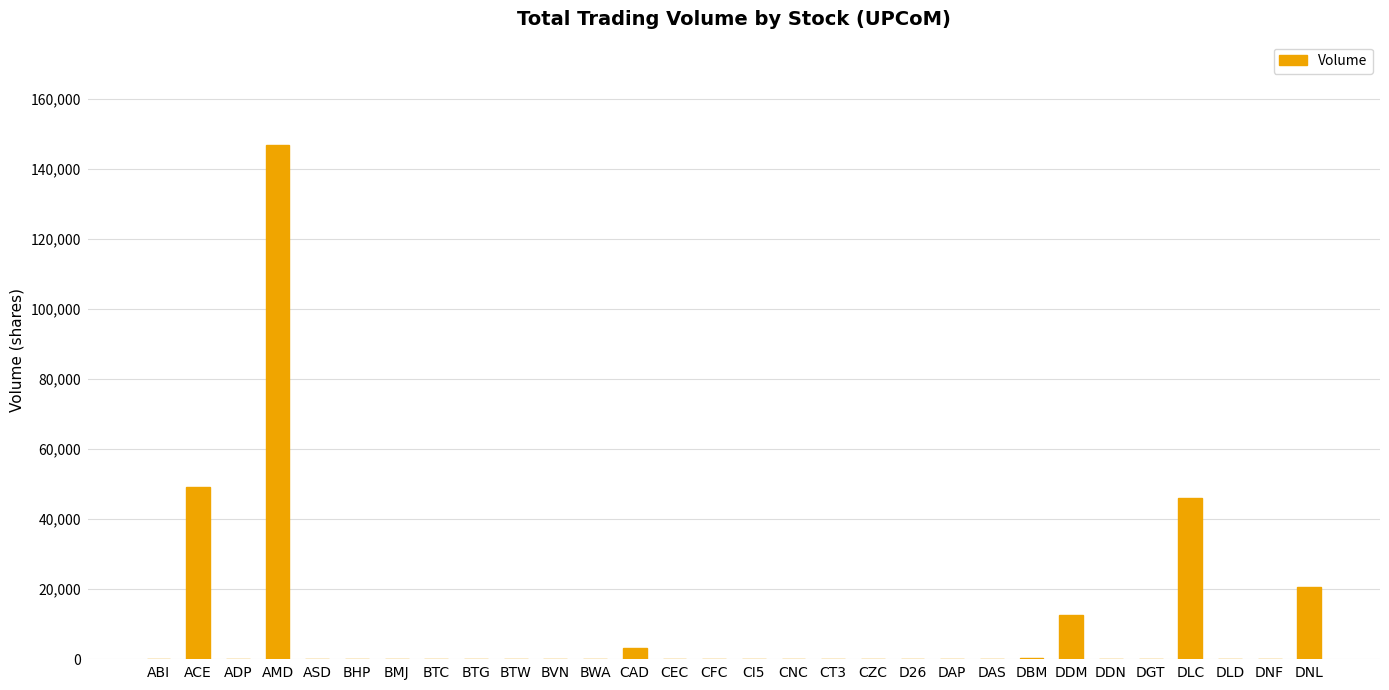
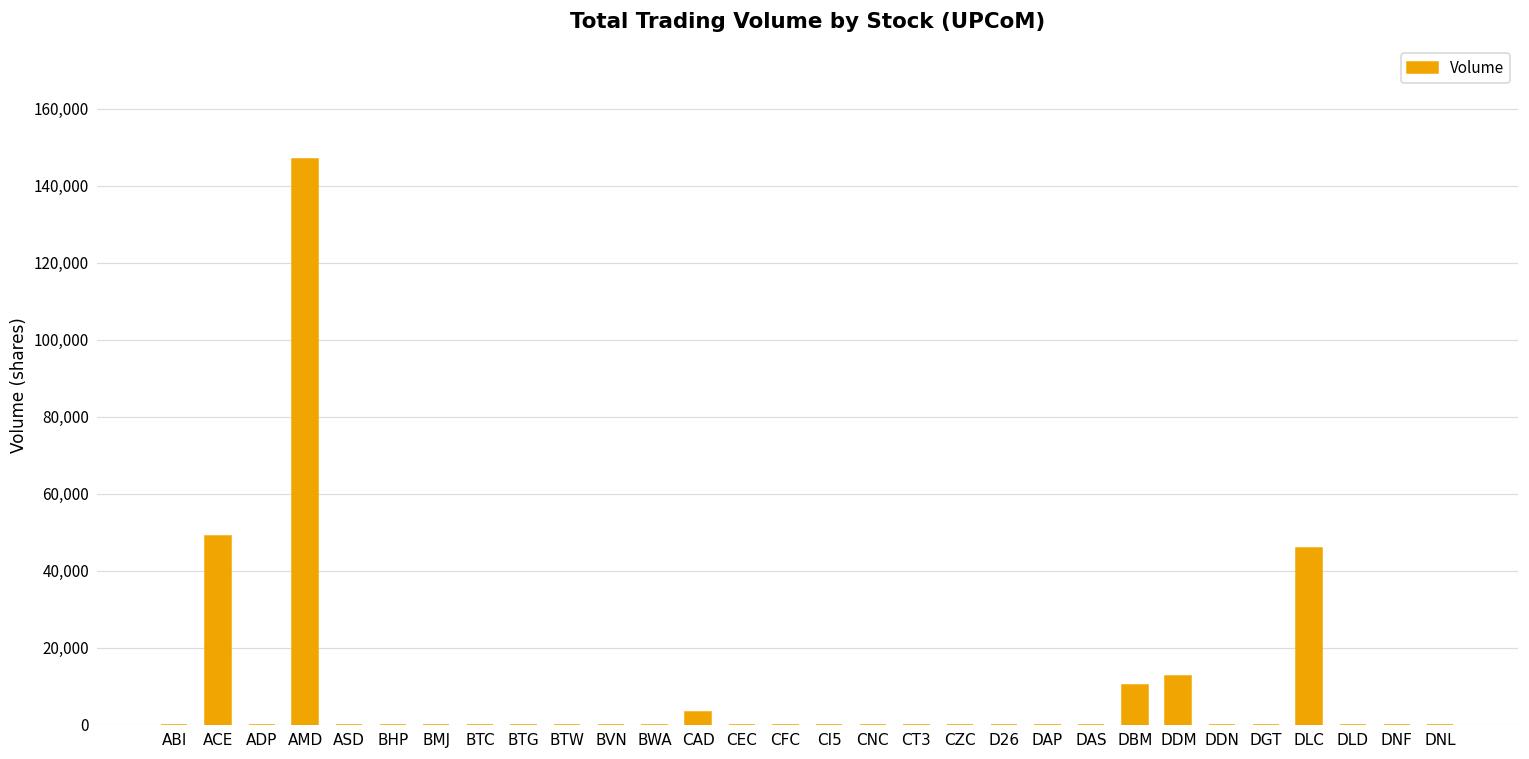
  {
    "ABI": "0",
    "ACE": "49,000",
    "ADP": "0",
    "AMD": "147,000",
    "ASD": "0",
    "BHP": "0",
    "BMJ": "0",
    "BTC": "0",
    "BTG": "0",
    "BVN": "0",
    "BWA": "0",
    "CAD": "3,000",
    "CEC": "0",
    "CFC": "0",
    "CI5": "0",
    "CNC": "0",
    "CT3": "0",
    "CZC": "0",
    "D26": "0",
    "DAP": "0",
    "DAS": "0",
-   "DBM": "0",
+   "DBM": "10,000",
    "DDM": "13,000",
    "DDN": "0",
    "DGT": "0",
    "DLC": "46,000",
    "DLD": "0",
    "DNF": "0",
-   "DNL": "21,000"
+   "DNL": "0"
  }
